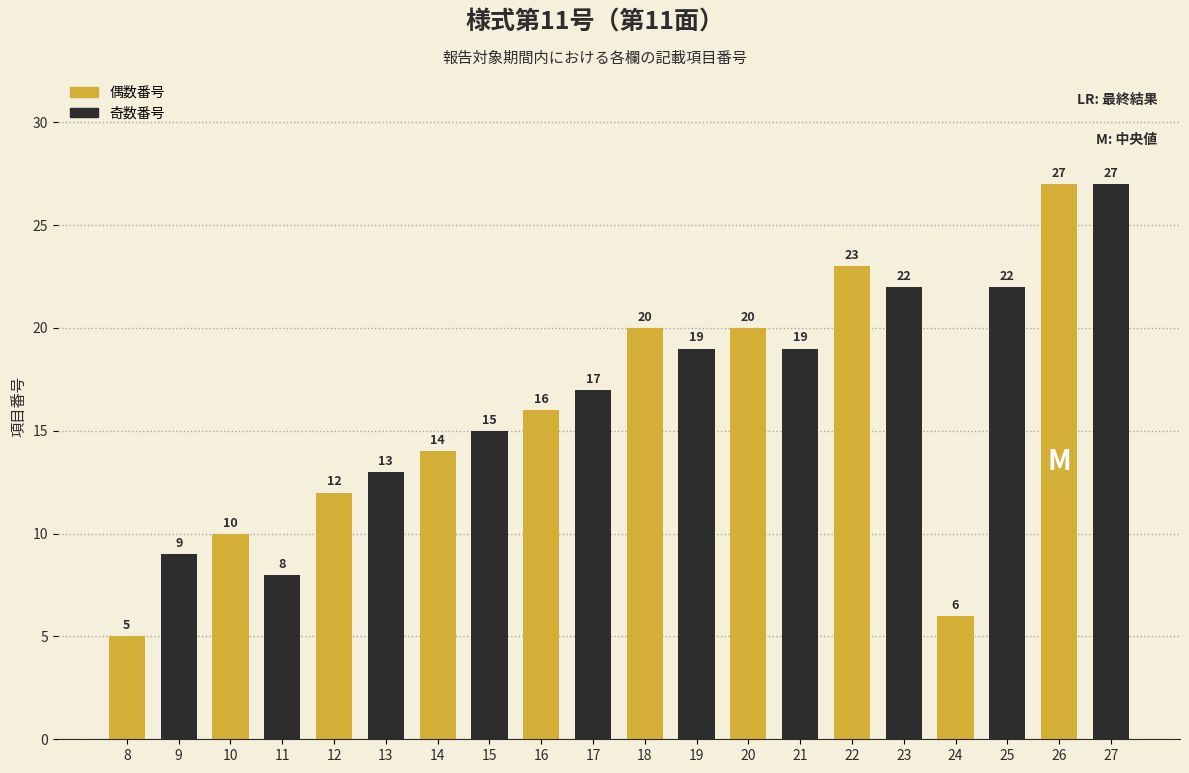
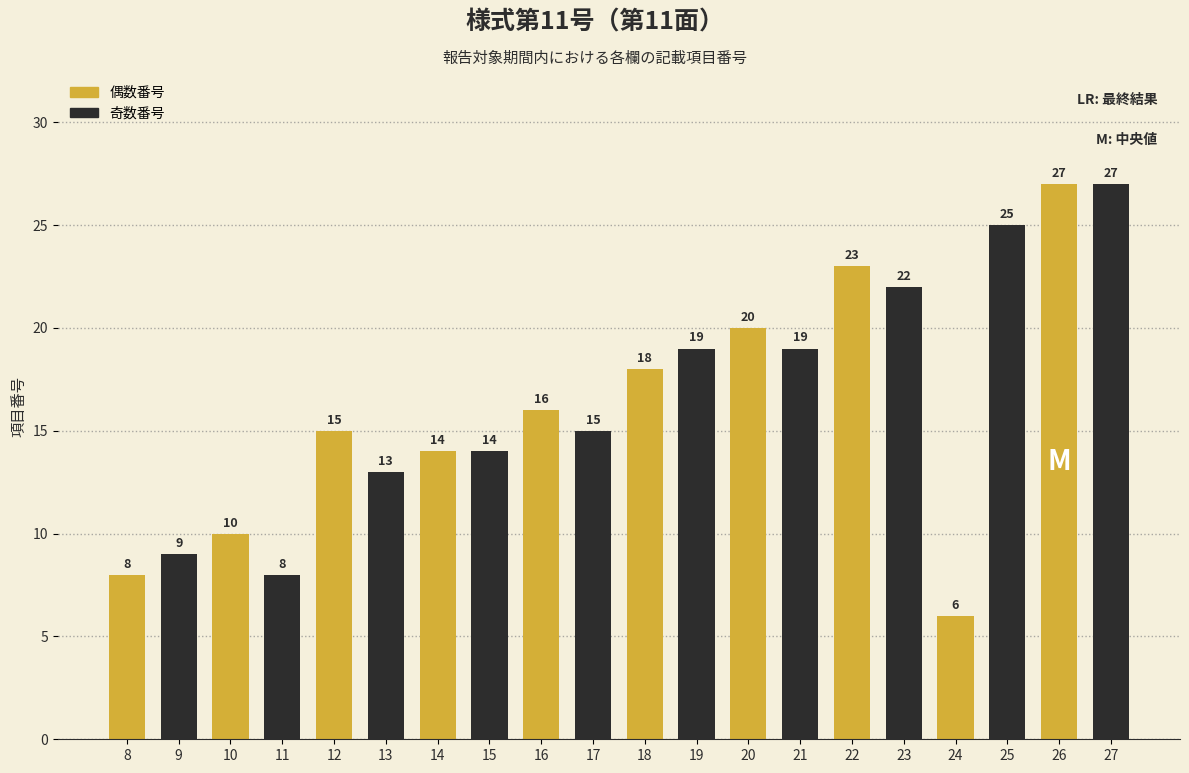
  {
-   "8": 5,
+   "8": 8,
    "9": 9,
    "10": 10,
    "11": 8,
-   "12": 12,
+   "12": 15,
    "13": 13,
    "14": 14,
-   "15": 15,
+   "15": 14,
    "16": 16,
-   "17": 17,
-   "18": 20,
+   "17": 15,
+   "18": 18,
    "19": 19,
    "20": 20,
    "21": 19,
    "22": 23,
    "23": 22,
    "24": 6,
-   "25": 22,
+   "25": 25,
    "26": 27,
    "27": 27
  }
